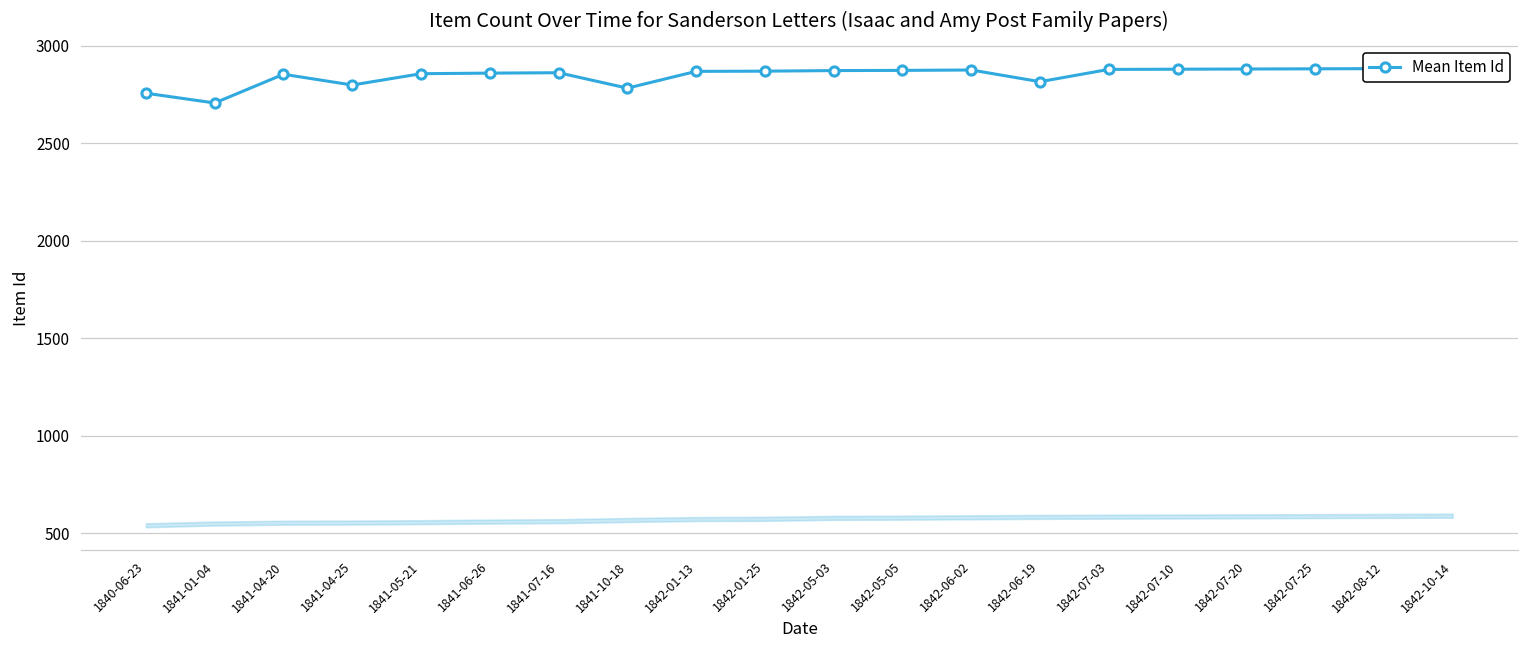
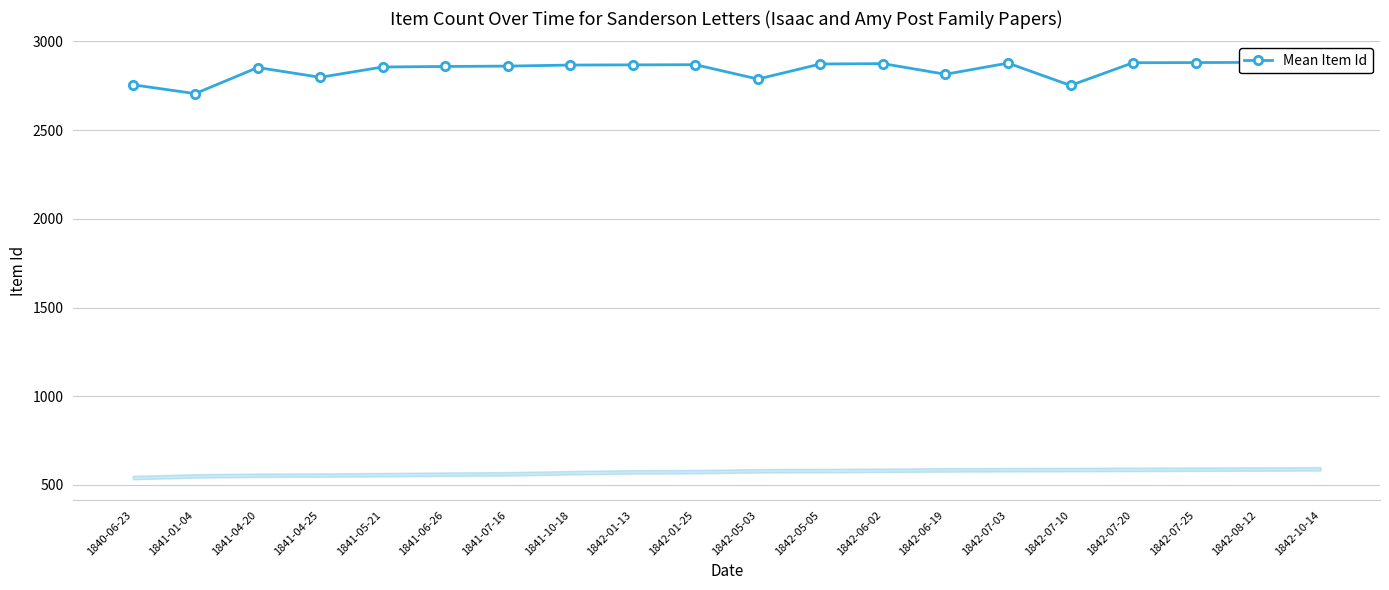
  {
    "Mean Item Id": {
      "1840-06-23": 2760,
      "1841-01-04": 2710,
      "1841-04-20": 2850,
      "1841-04-25": 2800,
      "1841-05-21": 2860,
      "1841-06-26": 2860,
      "1841-07-16": 2860,
-     "1841-10-18": 2780,
+     "1841-10-18": 2870,
      "1842-01-13": 2870,
      "1842-01-25": 2870,
-     "1842-05-03": 2870,
+     "1842-05-03": 2790,
      "1842-05-05": 2870,
      "1842-06-02": 2880,
      "1842-06-19": 2820,
      "1842-07-03": 2880,
-     "1842-07-10": 2880,
+     "1842-07-10": 2750,
      "1842-07-20": 2880,
      "1842-07-25": 2880
    }
  }
